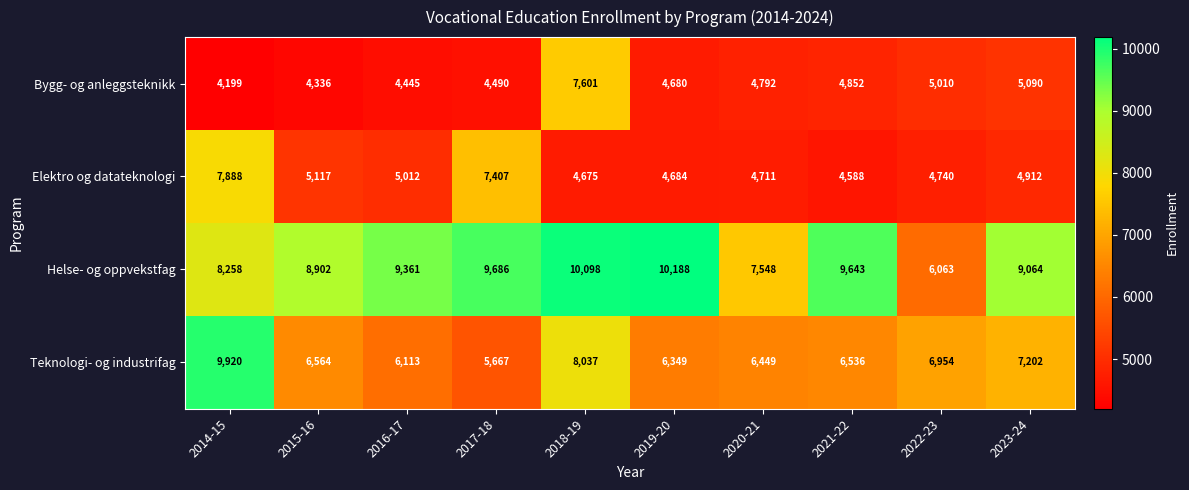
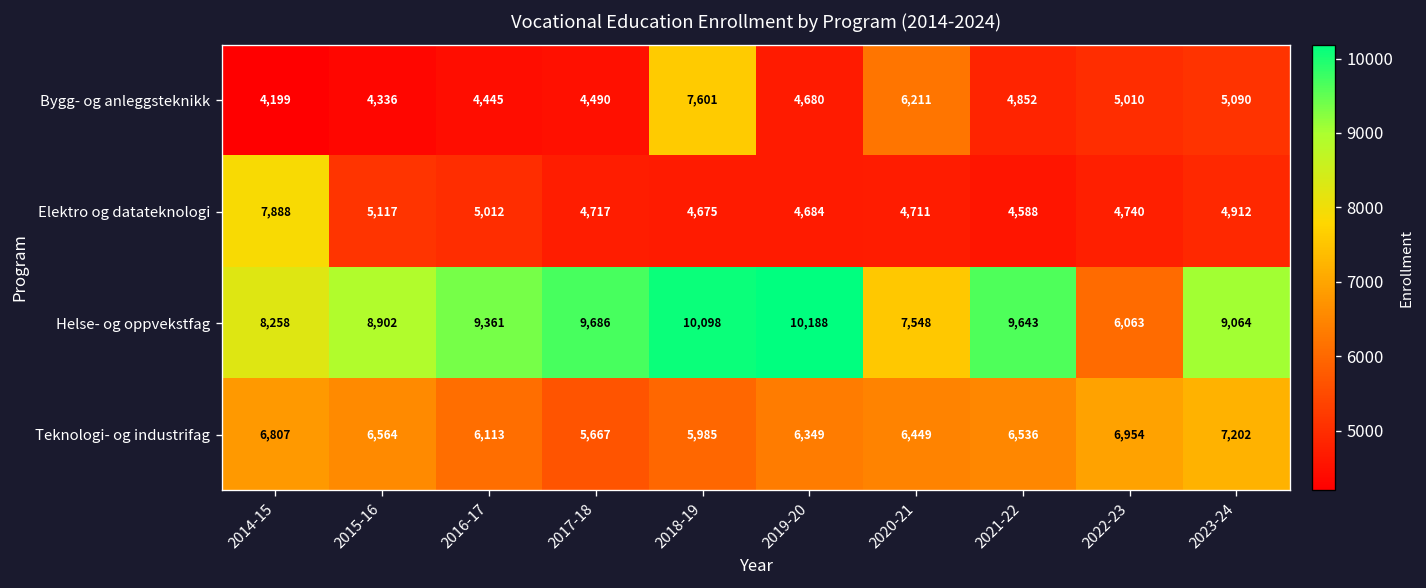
  {
    "Bygg- og anleggsteknikk": {
      "2014-15": "4,199",
      "2015-16": "4,336",
      "2016-17": "4,445",
      "2017-18": "4,490",
      "2018-19": "7,601",
      "2019-20": "4,680",
-     "2020-21": "4,792",
+     "2020-21": "6,211",
      "2021-22": "4,852",
      "2022-23": "5,010",
      "2023-24": "5,090"
    },
    "Elektro og datateknologi": {
      "2014-15": "7,888",
      "2015-16": "5,117",
      "2016-17": "5,012",
-     "2017-18": "7,407",
+     "2017-18": "4,717",
      "2018-19": "4,675",
      "2019-20": "4,684",
      "2020-21": "4,711",
      "2021-22": "4,588",
      "2022-23": "4,740",
      "2023-24": "4,912"
    },
    "Helse- og oppvekstfag": {
      "2014-15": "8,258",
      "2015-16": "8,902",
      "2016-17": "9,361",
      "2017-18": "9,686",
      "2018-19": "10,098",
      "2019-20": "10,188",
      "2020-21": "7,548",
      "2021-22": "9,643",
      "2022-23": "6,063",
      "2023-24": "9,064"
    },
    "Teknologi- og industrifag": {
-     "2014-15": "9,920",
+     "2014-15": "6,807",
      "2015-16": "6,564",
      "2016-17": "6,113",
      "2017-18": "5,667",
-     "2018-19": "8,037",
+     "2018-19": "5,985",
      "2019-20": "6,349",
      "2020-21": "6,449",
      "2021-22": "6,536",
      "2022-23": "6,954",
      "2023-24": "7,202"
    }
  }
